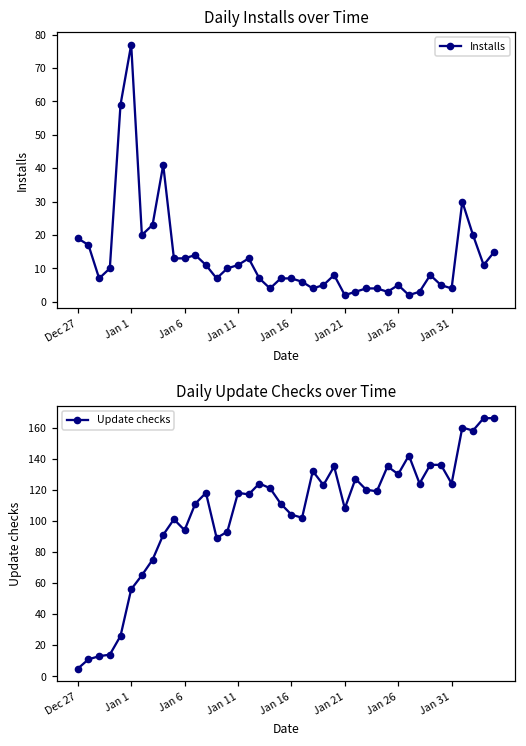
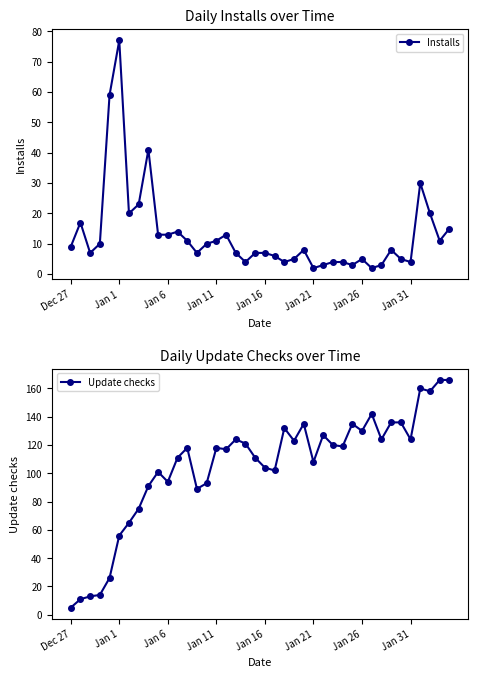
  {
    "Daily Installs over Time": {
-     "Dec 27": 19,
+     "Dec 27": 9,
      "Jan 1": 77,
      "Jan 6": 13,
      "Jan 11": 11,
      "Jan 16": 7,
      "Jan 21": 2,
      "Jan 26": 5,
      "Jan 31": 4
    },
    "Daily Update Checks over Time": {
      "Dec 27": 5,
      "Jan 1": 56,
      "Jan 6": 94,
      "Jan 11": 118,
      "Jan 16": 104,
      "Jan 21": 108,
      "Jan 26": 130,
      "Jan 31": 124
    }
  }
